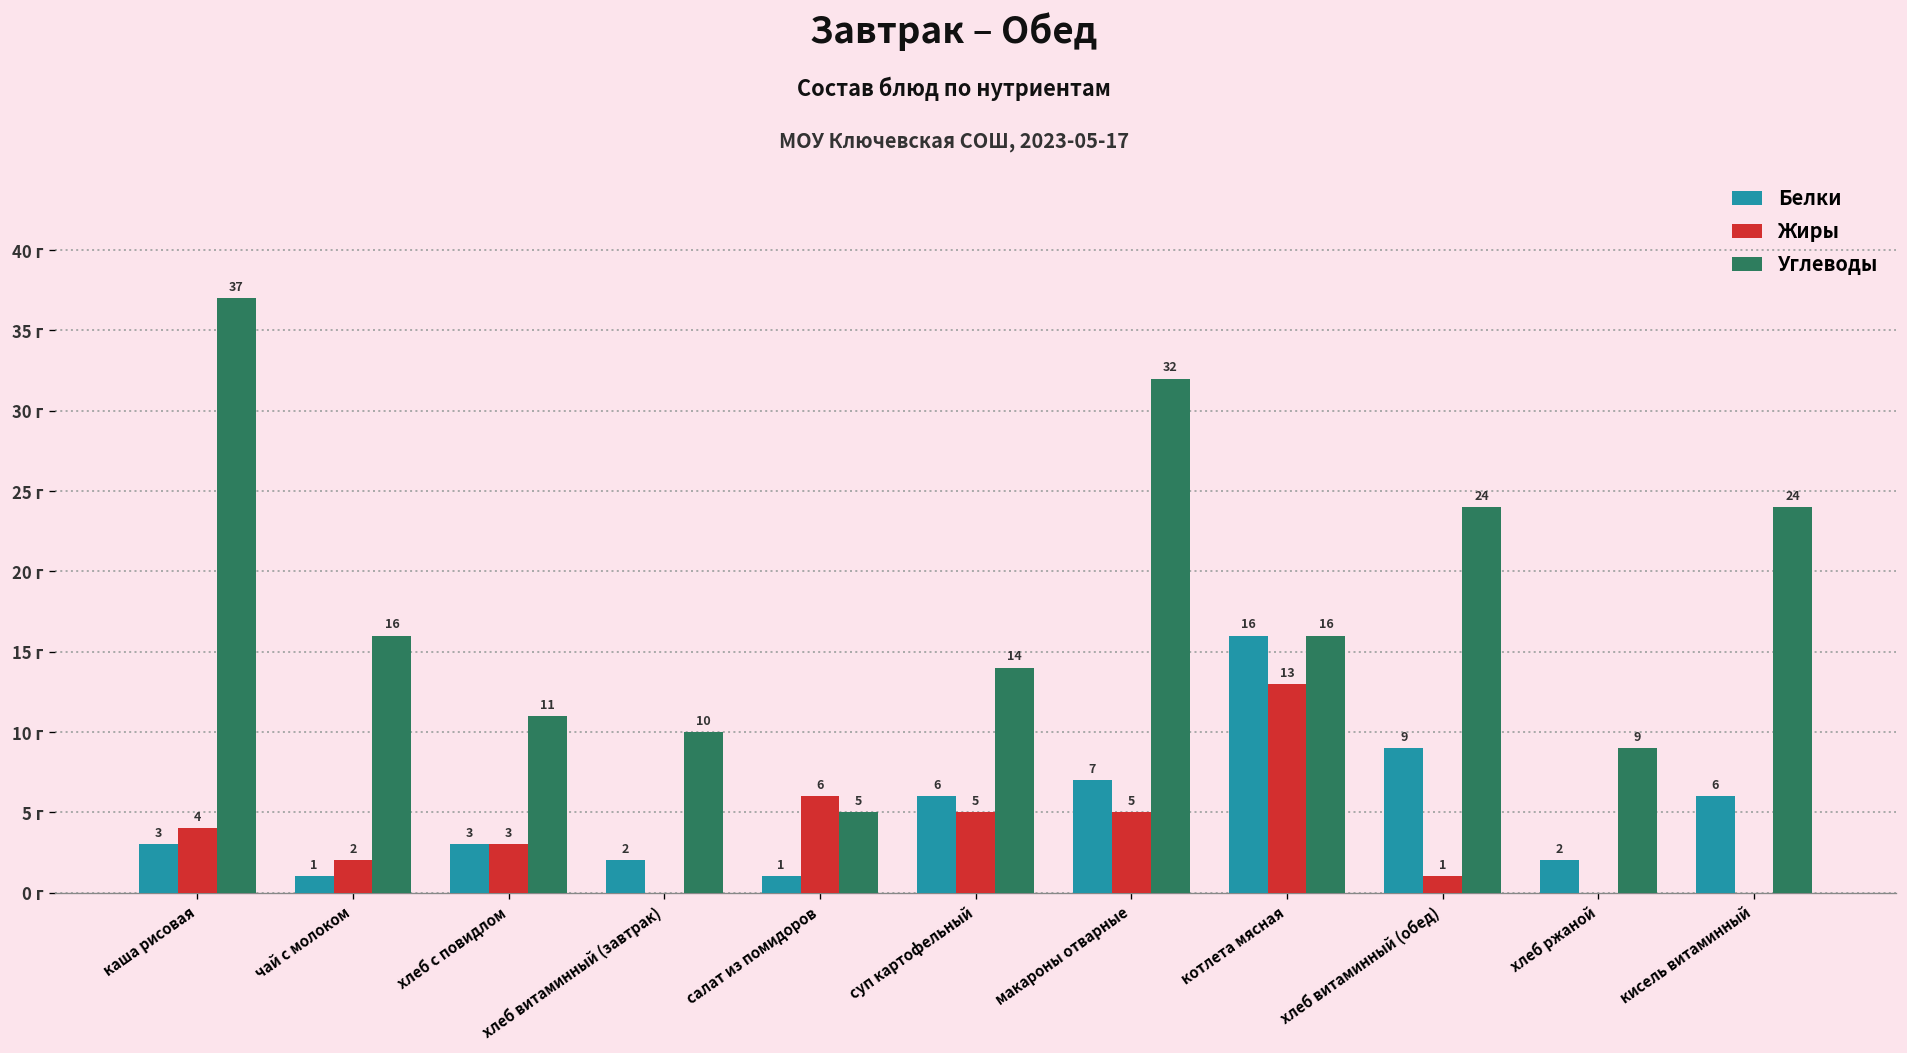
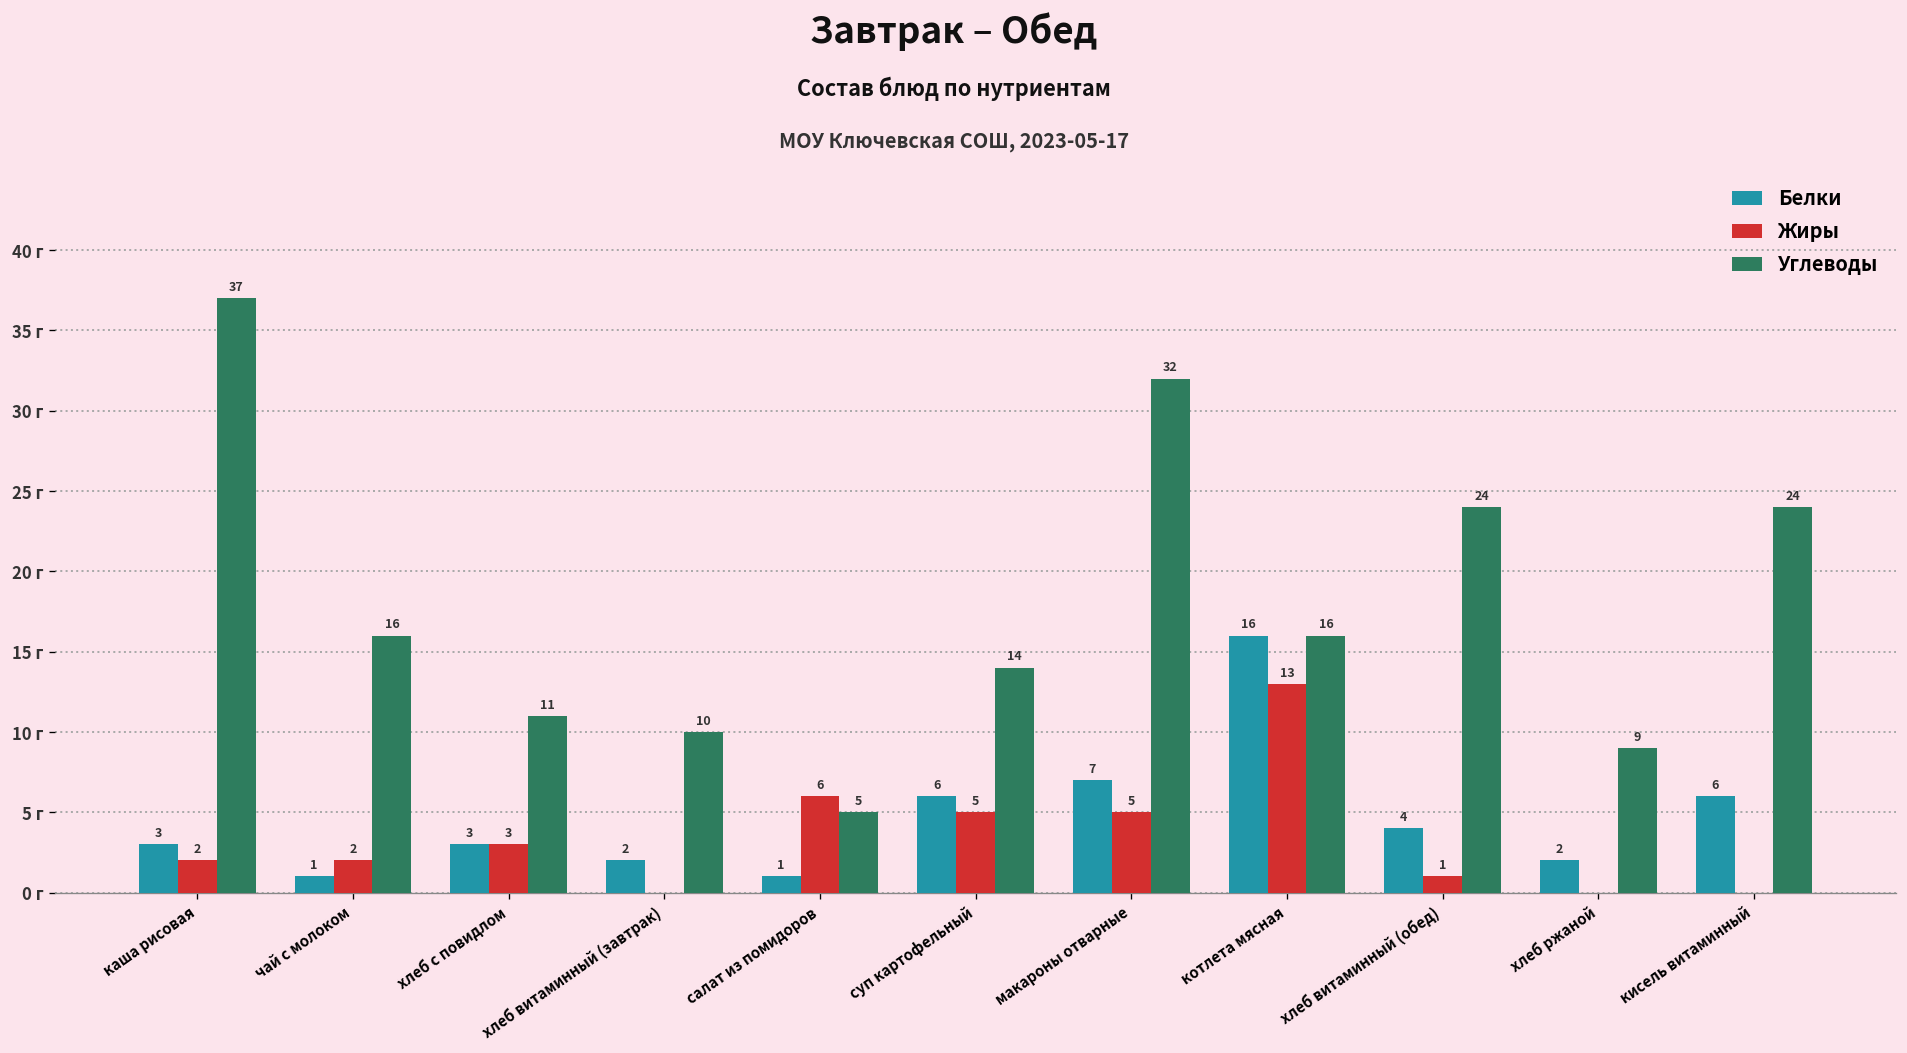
  {
    "Белки": {
      "каша рисовая": 3,
      "чай с молоком": 1,
      "хлеб с повидлом": 3,
      "хлеб витаминный (завтрак)": 2,
      "салат из помидоров": 1,
      "суп картофельный": 6,
      "макароны отварные": 7,
      "котлета мясная": 16,
-     "хлеб витаминный (обед)": 9,
+     "хлеб витаминный (обед)": 4,
      "хлеб ржаной": 2,
      "кисель витаминный": 6
    },
    "Жиры": {
-     "каша рисовая": 4,
+     "каша рисовая": 2,
      "чай с молоком": 2,
      "хлеб с повидлом": 3,
      "салат из помидоров": 6,
      "суп картофельный": 5,
      "макароны отварные": 5,
      "котлета мясная": 13,
      "хлеб витаминный (обед)": 1
    },
    "Углеводы": {
      "каша рисовая": 37,
      "чай с молоком": 16,
      "хлеб с повидлом": 11,
      "хлеб витаминный (завтрак)": 10,
      "салат из помидоров": 5,
      "суп картофельный": 14,
      "макароны отварные": 32,
      "котлета мясная": 16,
      "хлеб витаминный (обед)": 24,
      "хлеб ржаной": 9,
      "кисель витаминный": 24
    }
  }
